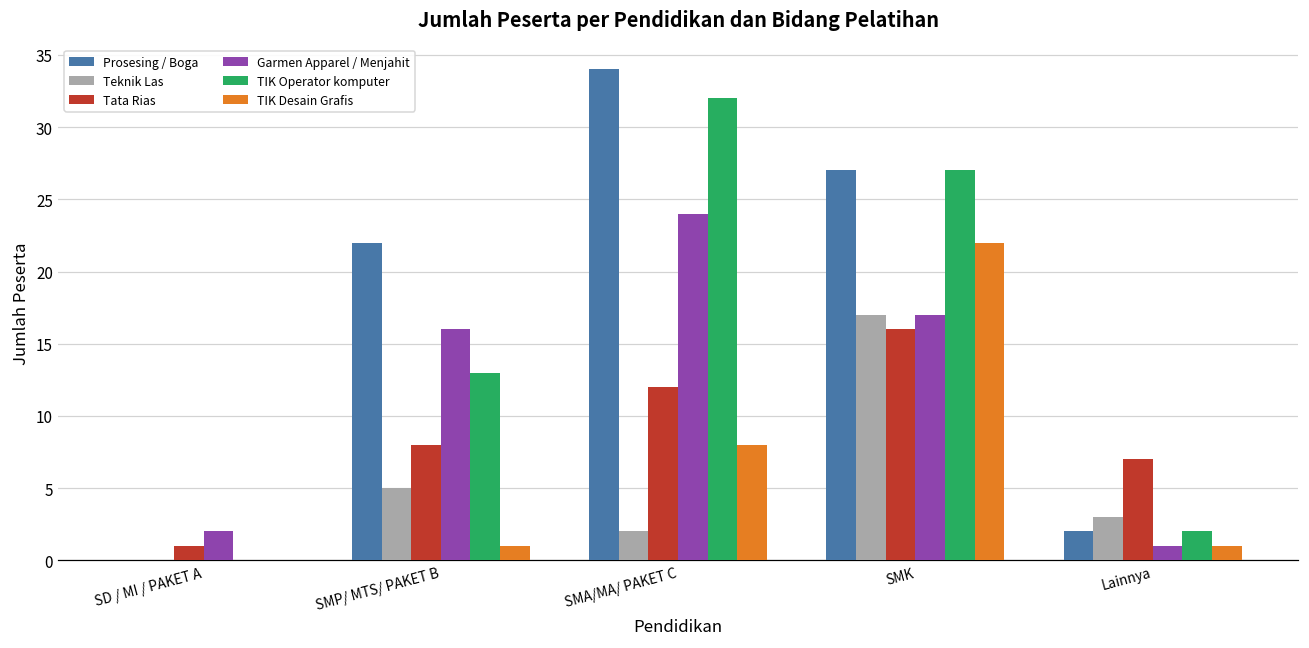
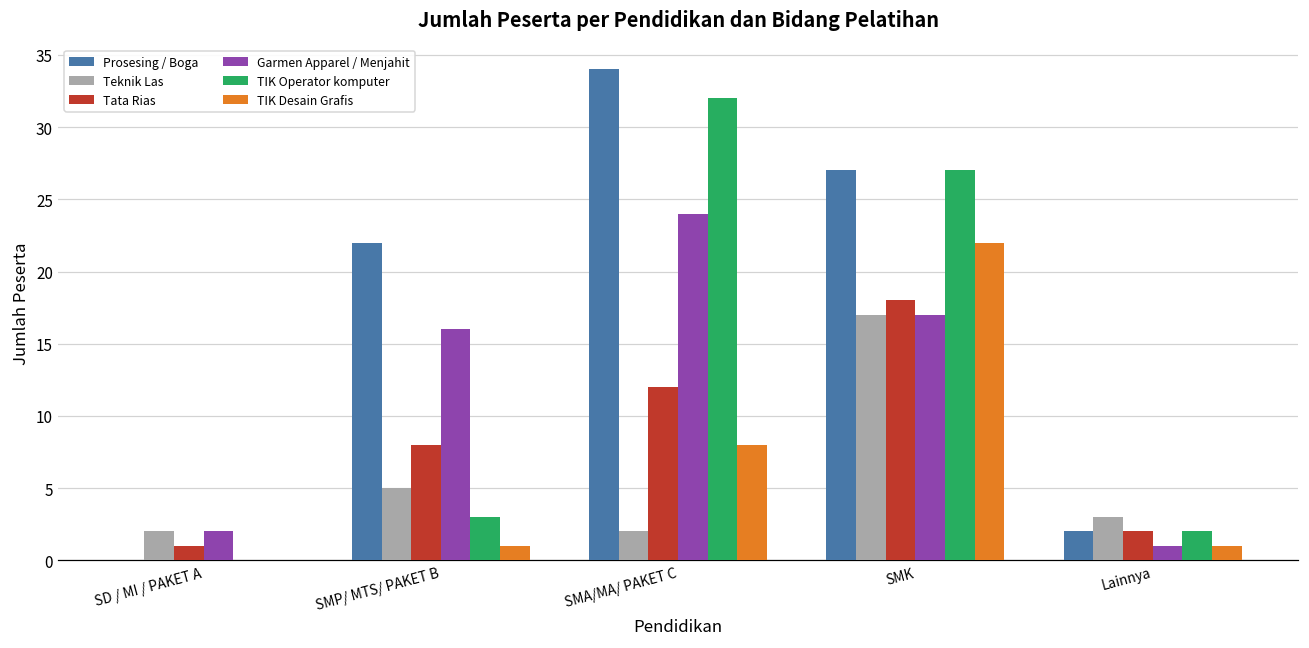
  {
    "Prosesing / Boga": {
      "SD / MI / PAKET A": 0,
      "SMP/ MTS/ PAKET B": 22,
      "SMA/MA/ PAKET C": 34,
      "SMK": 27,
      "Lainnya": 2
    },
    "Teknik Las": {
-     "SD / MI / PAKET A": 0,
+     "SD / MI / PAKET A": 2,
      "SMP/ MTS/ PAKET B": 5,
      "SMA/MA/ PAKET C": 2,
      "SMK": 17,
      "Lainnya": 3
    },
    "Tata Rias": {
      "SD / MI / PAKET A": 1,
      "SMP/ MTS/ PAKET B": 8,
      "SMA/MA/ PAKET C": 12,
-     "SMK": 16,
-     "Lainnya": 7
+     "SMK": 18,
+     "Lainnya": 2
    },
    "Garmen Apparel / Menjahit": {
      "SD / MI / PAKET A": 2,
      "SMP/ MTS/ PAKET B": 16,
      "SMA/MA/ PAKET C": 24,
      "SMK": 17,
      "Lainnya": 1
    },
    "TIK Operator komputer": {
      "SD / MI / PAKET A": 0,
-     "SMP/ MTS/ PAKET B": 13,
+     "SMP/ MTS/ PAKET B": 3,
      "SMA/MA/ PAKET C": 32,
      "SMK": 27,
      "Lainnya": 2
    },
    "TIK Desain Grafis": {
      "SD / MI / PAKET A": 0,
      "SMP/ MTS/ PAKET B": 1,
      "SMA/MA/ PAKET C": 8,
      "SMK": 22,
      "Lainnya": 1
    }
  }
